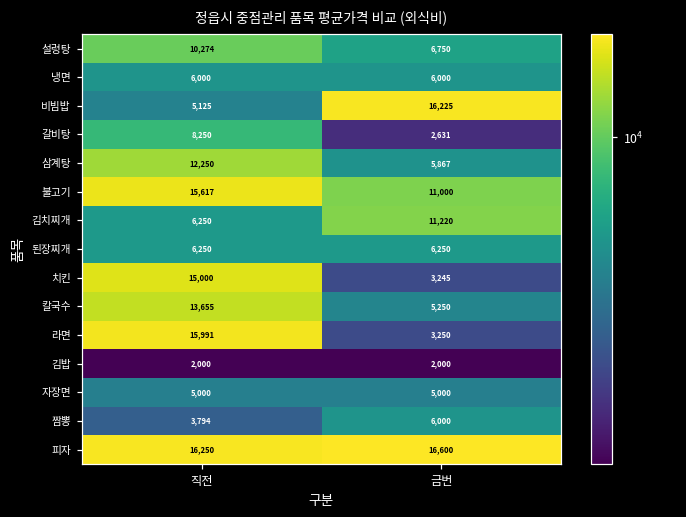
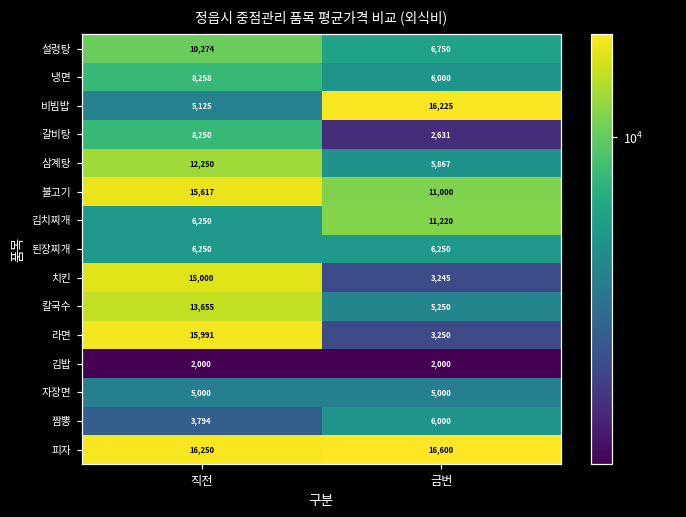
  {
    "설렁탕": {
      "직전": "10,274",
      "금번": "6,750"
    },
    "냉면": {
-     "직전": "6,000",
+     "직전": "8,258",
      "금번": "6,000"
    },
    "비빔밥": {
      "직전": "5,125",
      "금번": "16,225"
    },
    "갈비탕": {
      "직전": "8,250",
      "금번": "2,631"
    },
    "삼계탕": {
      "직전": "12,250",
      "금번": "5,867"
    },
    "불고기": {
      "직전": "15,617",
      "금번": "11,000"
    },
    "김치찌개": {
      "직전": "6,250",
      "금번": "11,220"
    },
    "된장찌개": {
      "직전": "6,250",
      "금번": "6,250"
    },
    "치킨": {
      "직전": "15,000",
      "금번": "3,245"
    },
    "칼국수": {
      "직전": "13,655",
      "금번": "5,250"
    },
    "라면": {
      "직전": "15,991",
      "금번": "3,250"
    },
    "김밥": {
      "직전": "2,000",
      "금번": "2,000"
    },
    "자장면": {
      "직전": "5,000",
      "금번": "5,000"
    },
    "짬뽕": {
      "직전": "3,794",
      "금번": "6,000"
    },
    "피자": {
      "직전": "16,250",
      "금번": "16,600"
    }
  }
